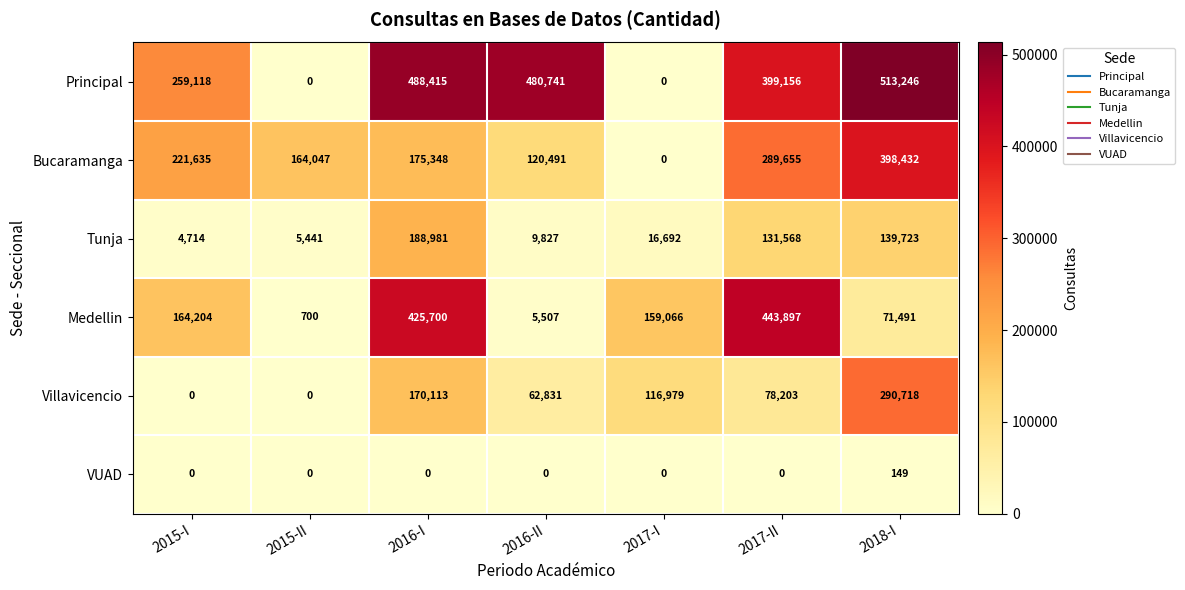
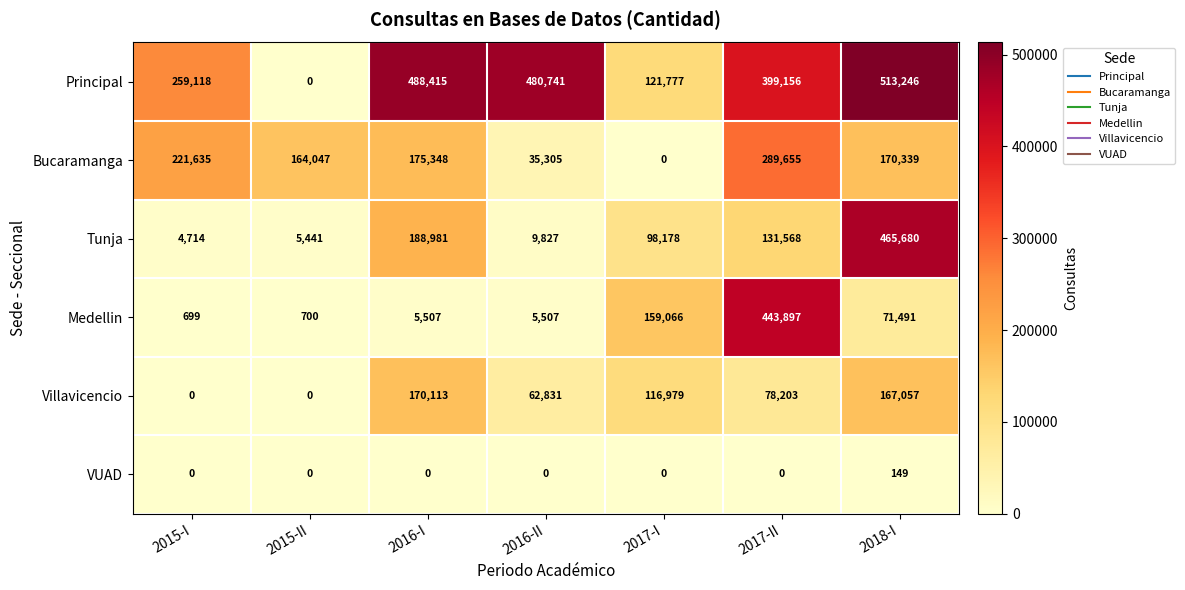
  {
    "Principal": {
      "2015-I": "259,118",
      "2015-II": "0",
      "2016-I": "488,415",
      "2016-II": "480,741",
-     "2017-I": "0",
+     "2017-I": "121,777",
      "2017-II": "399,156",
      "2018-I": "513,246"
    },
    "Bucaramanga": {
      "2015-I": "221,635",
      "2015-II": "164,047",
      "2016-I": "175,348",
-     "2016-II": "120,491",
+     "2016-II": "35,305",
      "2017-I": "0",
      "2017-II": "289,655",
-     "2018-I": "398,432"
+     "2018-I": "170,339"
    },
    "Tunja": {
      "2015-I": "4,714",
      "2015-II": "5,441",
      "2016-I": "188,981",
      "2016-II": "9,827",
-     "2017-I": "16,692",
+     "2017-I": "98,178",
      "2017-II": "131,568",
-     "2018-I": "139,723"
+     "2018-I": "465,680"
    },
    "Medellin": {
-     "2015-I": "164,204",
+     "2015-I": "699",
      "2015-II": "700",
-     "2016-I": "425,700",
+     "2016-I": "5,507",
      "2016-II": "5,507",
      "2017-I": "159,066",
      "2017-II": "443,897",
      "2018-I": "71,491"
    },
    "Villavicencio": {
      "2015-I": "0",
      "2015-II": "0",
      "2016-I": "170,113",
      "2016-II": "62,831",
      "2017-I": "116,979",
      "2017-II": "78,203",
-     "2018-I": "290,718"
+     "2018-I": "167,057"
    },
    "VUAD": {
      "2015-I": "0",
      "2015-II": "0",
      "2016-I": "0",
      "2016-II": "0",
      "2017-I": "0",
      "2017-II": "0",
      "2018-I": "149"
    }
  }
